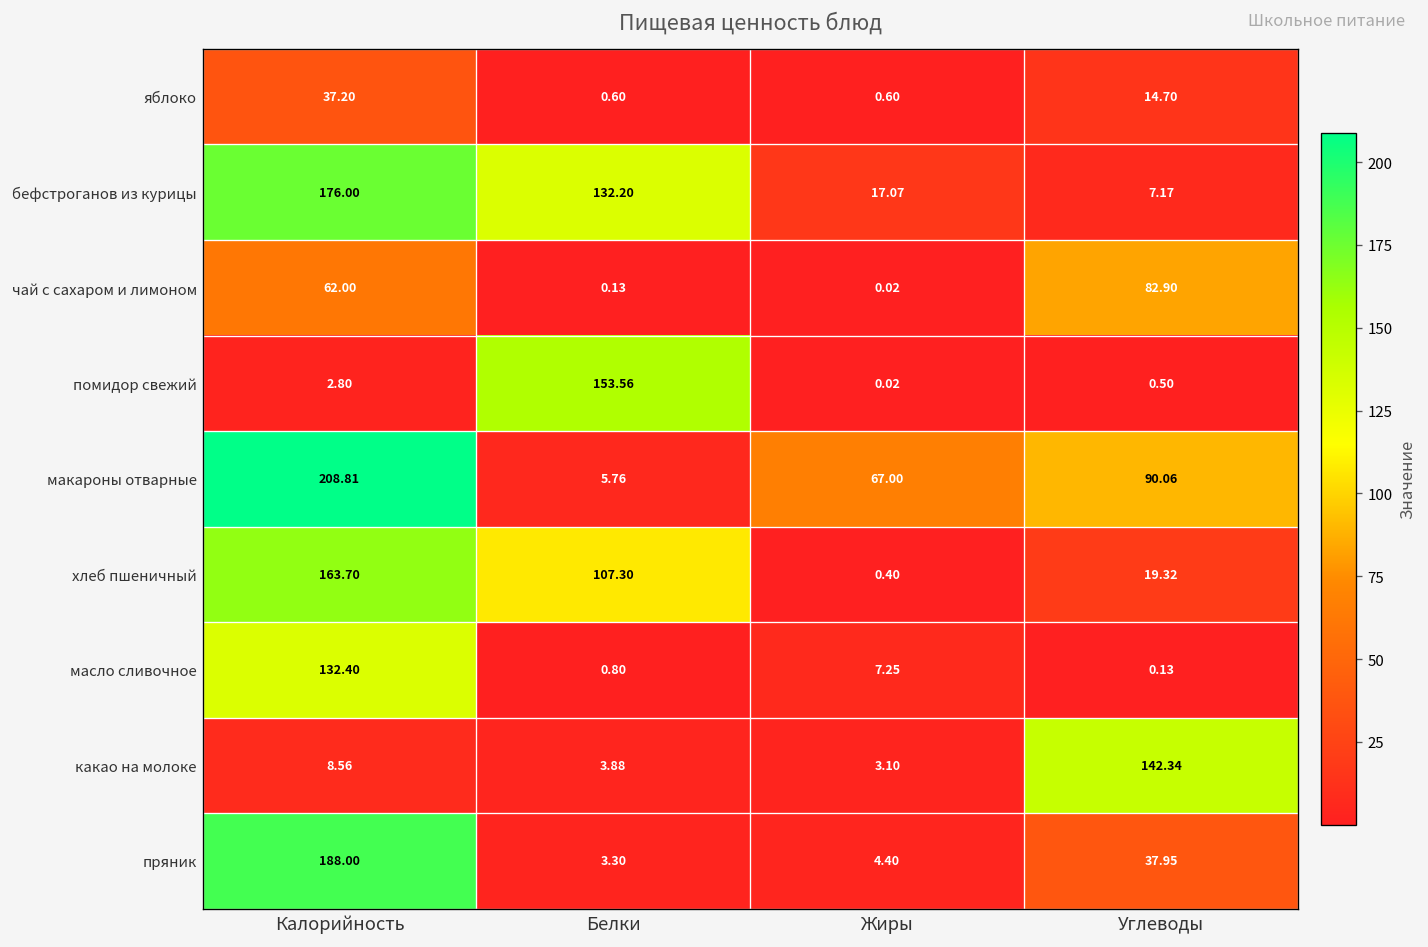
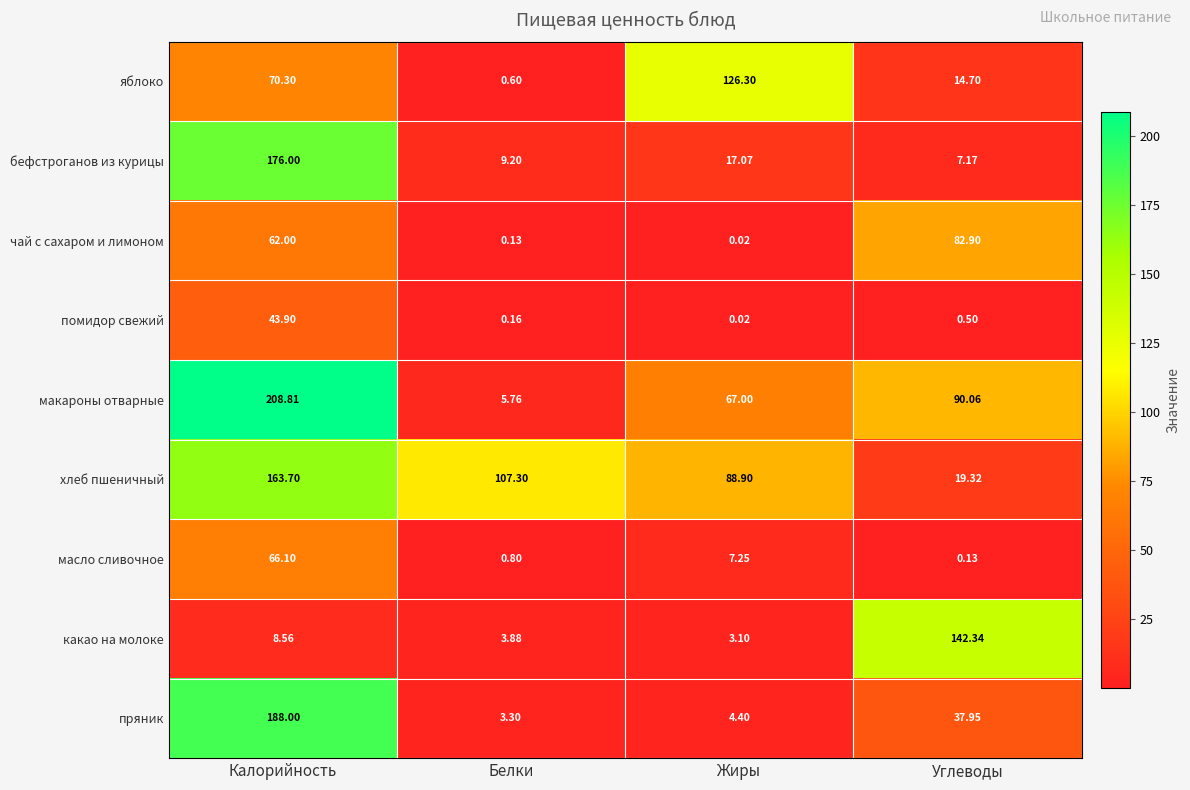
  {
    "яблоко": {
-     "Калорийность": 37.20,
+     "Калорийность": 70.30,
      "Белки": 0.60,
-     "Жиры": 0.60,
+     "Жиры": 126.30,
      "Углеводы": 14.70
    },
    "бефстроганов из курицы": {
      "Калорийность": 176.00,
-     "Белки": 132.20,
+     "Белки": 9.20,
      "Жиры": 17.07,
      "Углеводы": 7.17
    },
    "чай с сахаром и лимоном": {
      "Калорийность": 62.00,
      "Белки": 0.13,
      "Жиры": 0.02,
      "Углеводы": 82.90
    },
    "помидор свежий": {
-     "Калорийность": 2.80,
-     "Белки": 153.56,
+     "Калорийность": 43.90,
+     "Белки": 0.16,
      "Жиры": 0.02,
      "Углеводы": 0.50
    },
    "макароны отварные": {
      "Калорийность": 208.81,
      "Белки": 5.76,
      "Жиры": 67.00,
      "Углеводы": 90.06
    },
    "хлеб пшеничный": {
      "Калорийность": 163.70,
      "Белки": 107.30,
-     "Жиры": 0.40,
+     "Жиры": 88.90,
      "Углеводы": 19.32
    },
    "масло сливочное": {
-     "Калорийность": 132.40,
+     "Калорийность": 66.10,
      "Белки": 0.80,
      "Жиры": 7.25,
      "Углеводы": 0.13
    },
    "какао на молоке": {
      "Калорийность": 8.56,
      "Белки": 3.88,
      "Жиры": 3.10,
      "Углеводы": 142.34
    },
    "пряник": {
      "Калорийность": 188.00,
      "Белки": 3.30,
      "Жиры": 4.40,
      "Углеводы": 37.95
    }
  }
